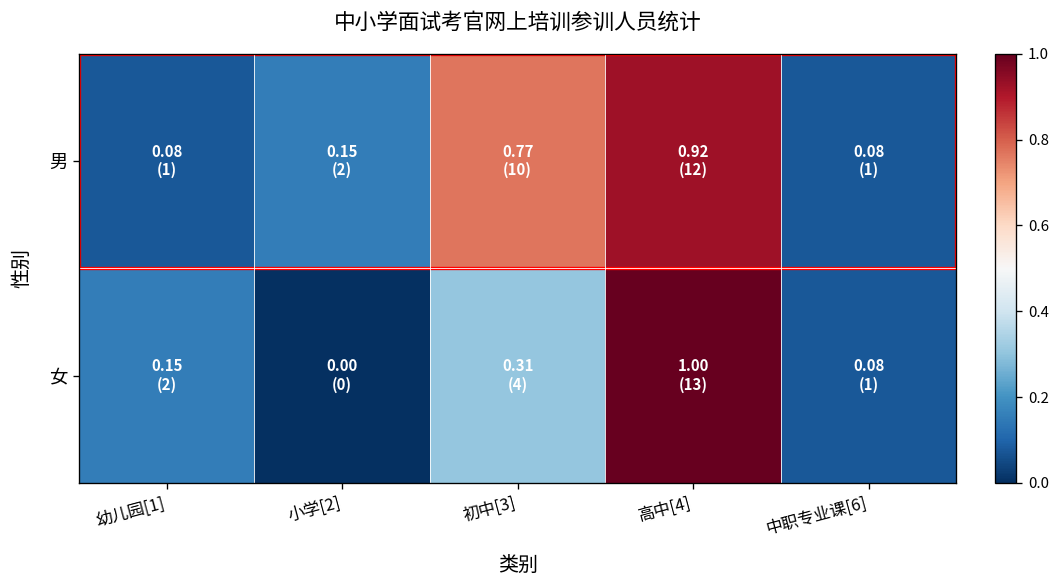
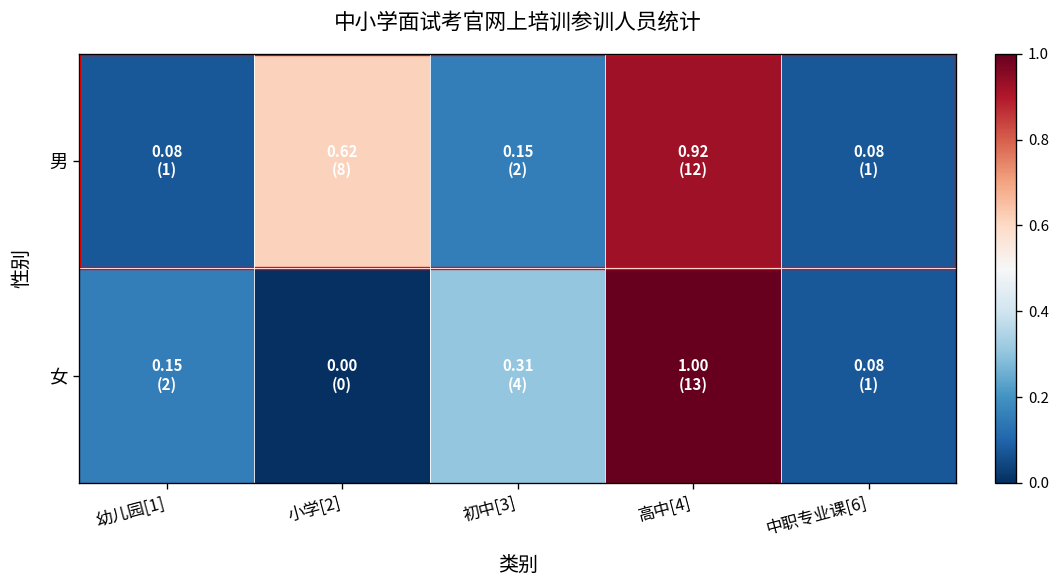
  {
    "男": {
-     "小学[2]": "0.15 (2)",
-     "初中[3]": "0.77 (10)"
+     "小学[2]": "0.62 (8)",
+     "初中[3]": "0.15 (2)"
    }
  }
